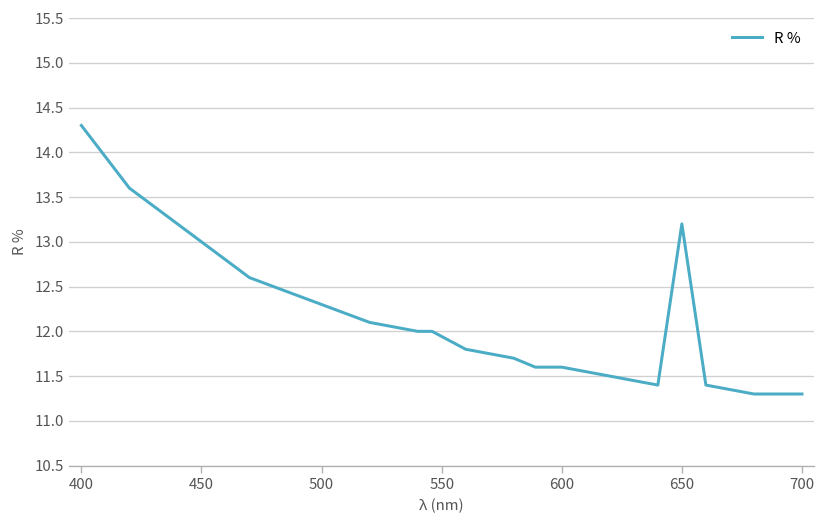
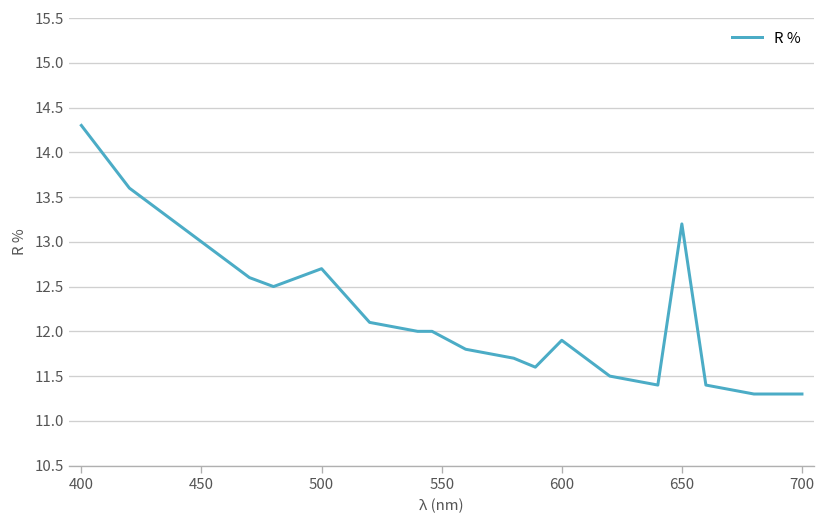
  {
    "400": 14.3,
-   "500": 12.3,
-   "600": 11.6,
+   "500": 12.7,
+   "600": 11.9,
    "650": 13.2,
    "700": 11.3
  }
